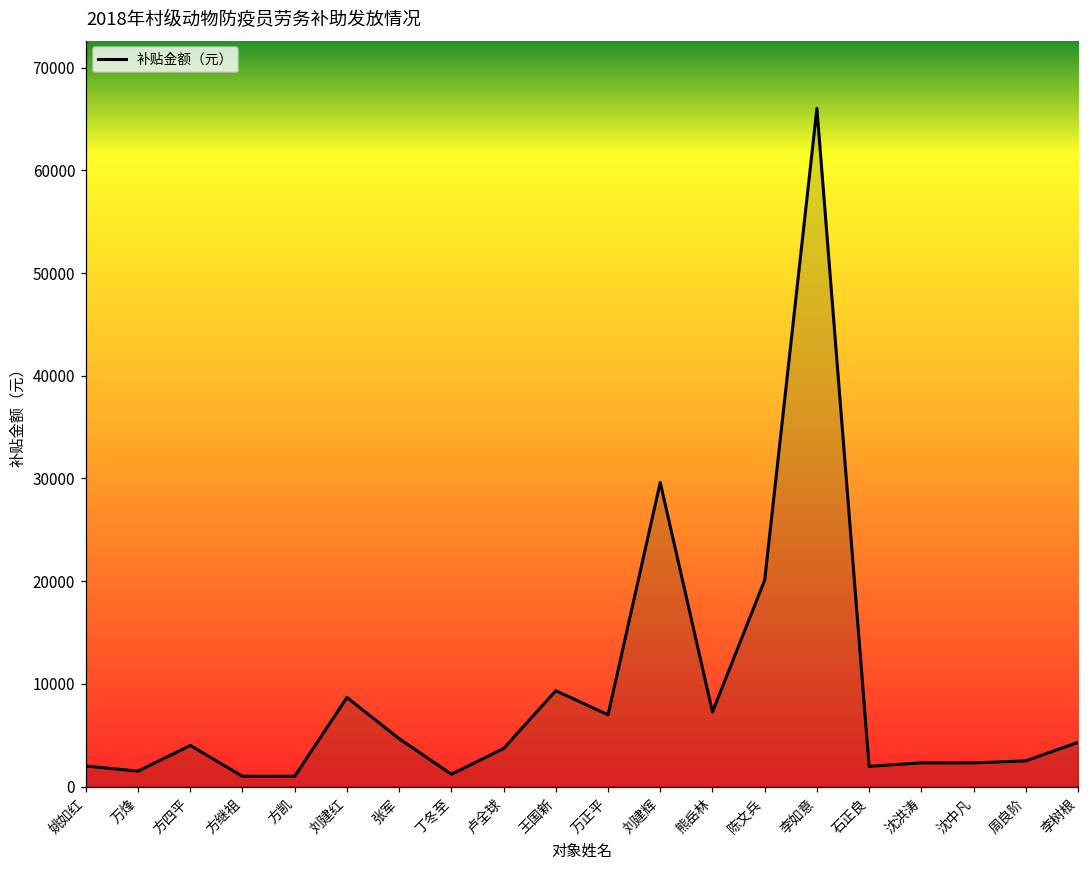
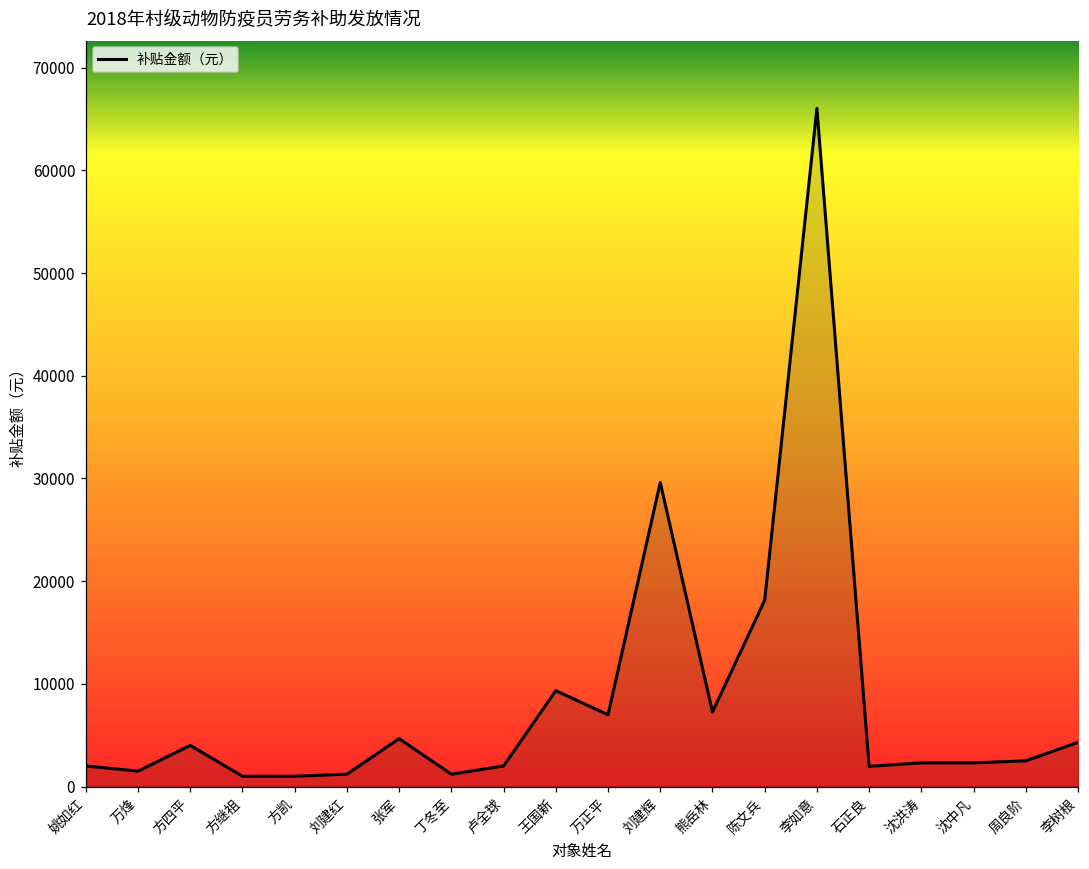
  {
    "姚如红": 2000,
    "万烽": 2000,
    "方四平": 4000,
    "方继祖": 1000,
    "方凯": 1000,
-   "刘建红": 9000,
+   "刘建红": 1000,
    "张军": 5000,
    "丁冬至": 1000,
-   "卢全球": 4000,
+   "卢全球": 2000,
    "王国新": 9000,
    "万正平": 7000,
    "刘建辉": 30000,
    "熊岳林": 7000,
-   "陈文兵": 20000,
+   "陈文兵": 18000,
    "李如意": 66000,
    "石正良": 2000,
    "沈洪涛": 2000,
    "沈中凡": 2000,
    "周良阶": 3000,
    "李树根": 4000
  }
